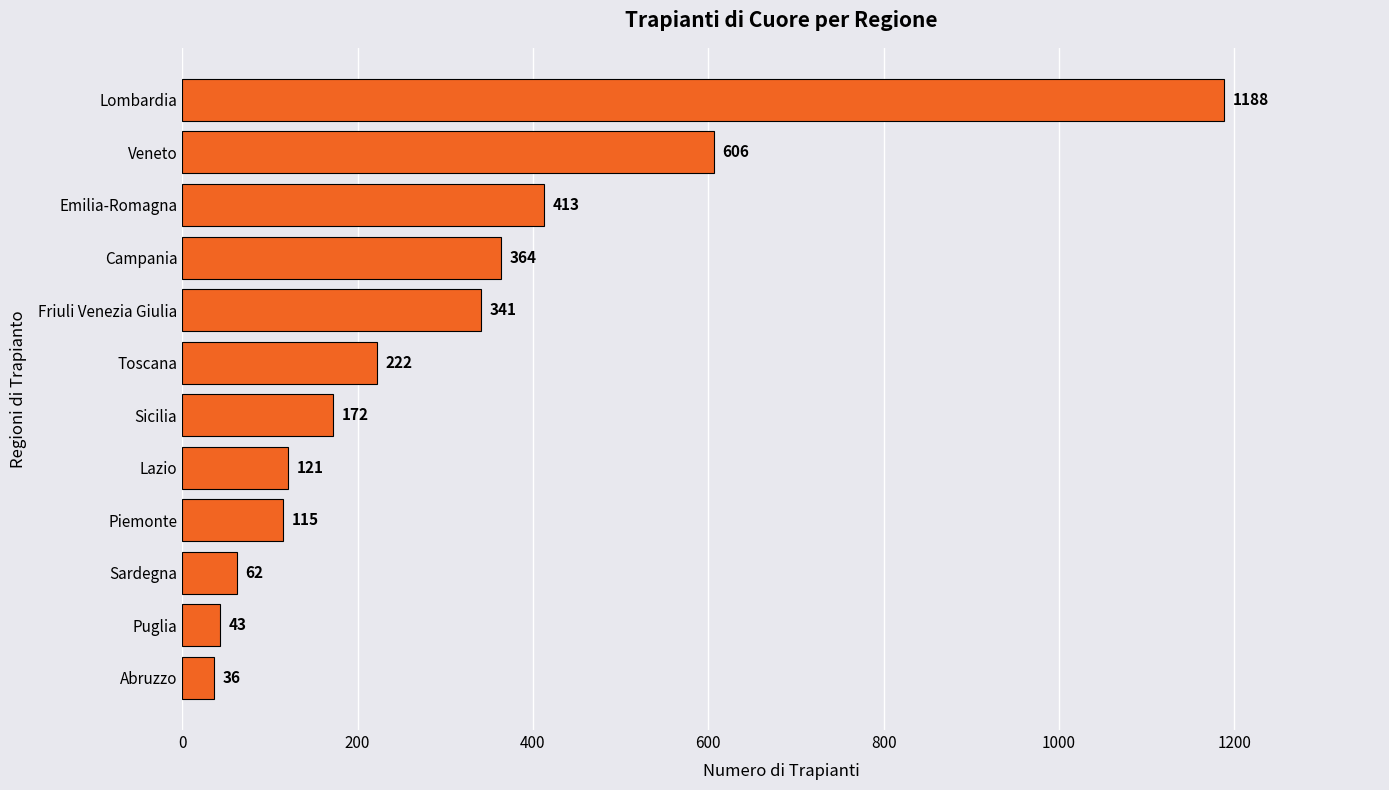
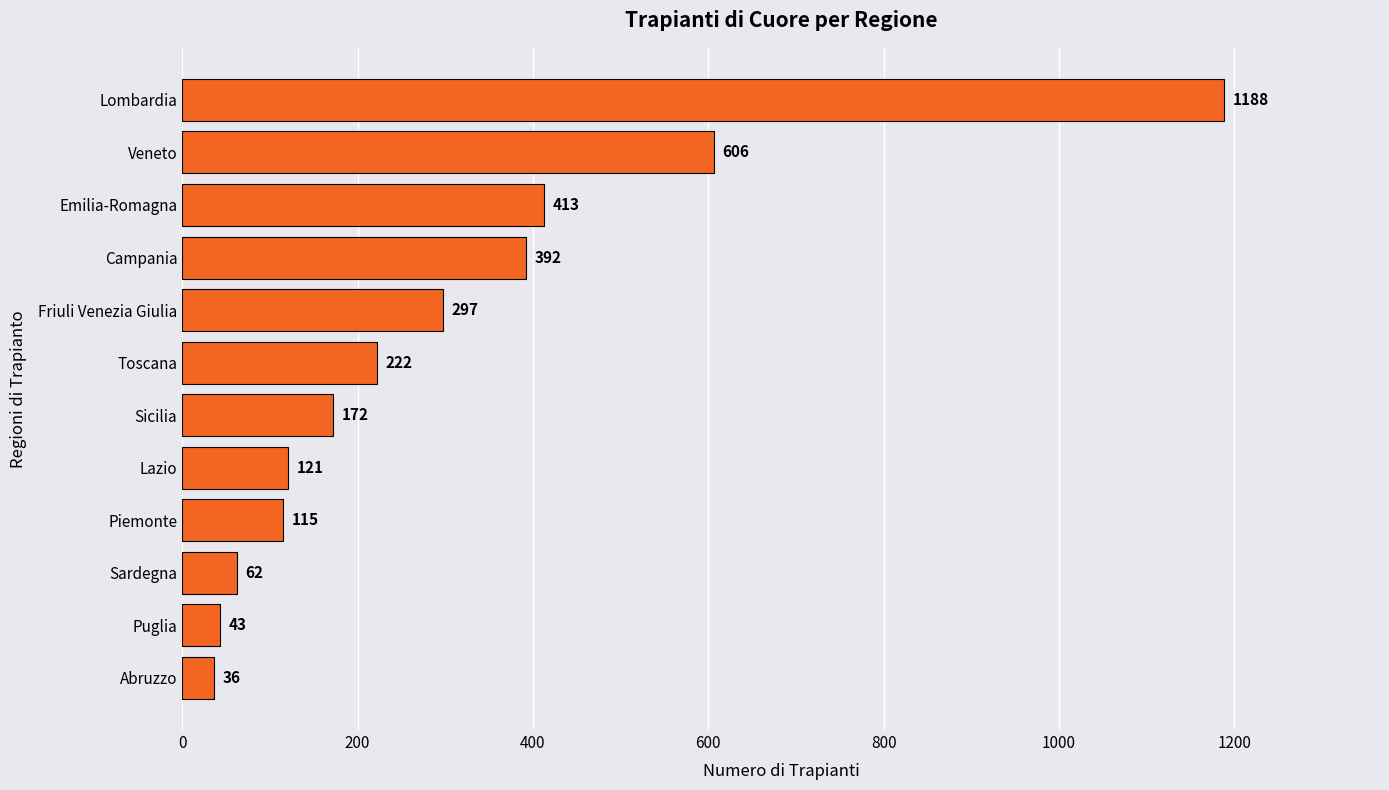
  {
    "Lombardia": 1188,
    "Veneto": 606,
    "Emilia-Romagna": 413,
-   "Campania": 364,
-   "Friuli Venezia Giulia": 341,
+   "Campania": 392,
+   "Friuli Venezia Giulia": 297,
    "Toscana": 222,
    "Sicilia": 172,
    "Lazio": 121,
    "Piemonte": 115,
    "Sardegna": 62,
    "Puglia": 43,
    "Abruzzo": 36
  }
